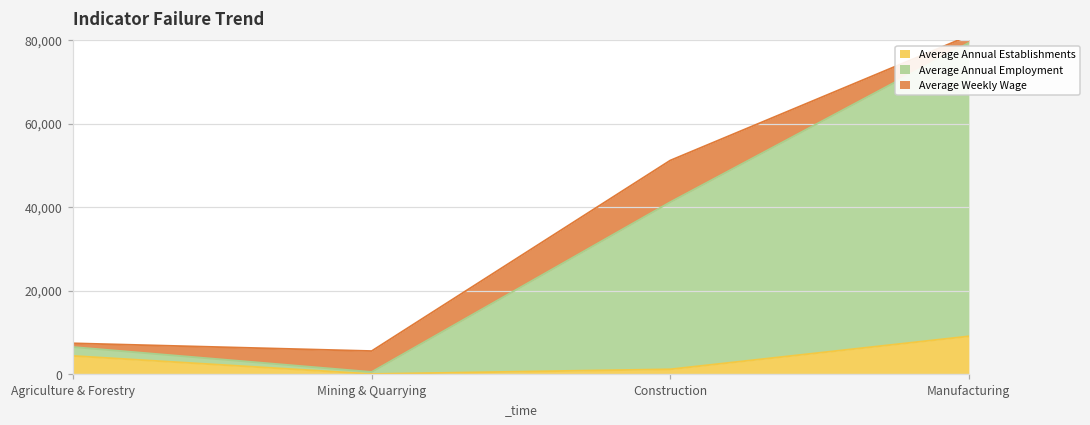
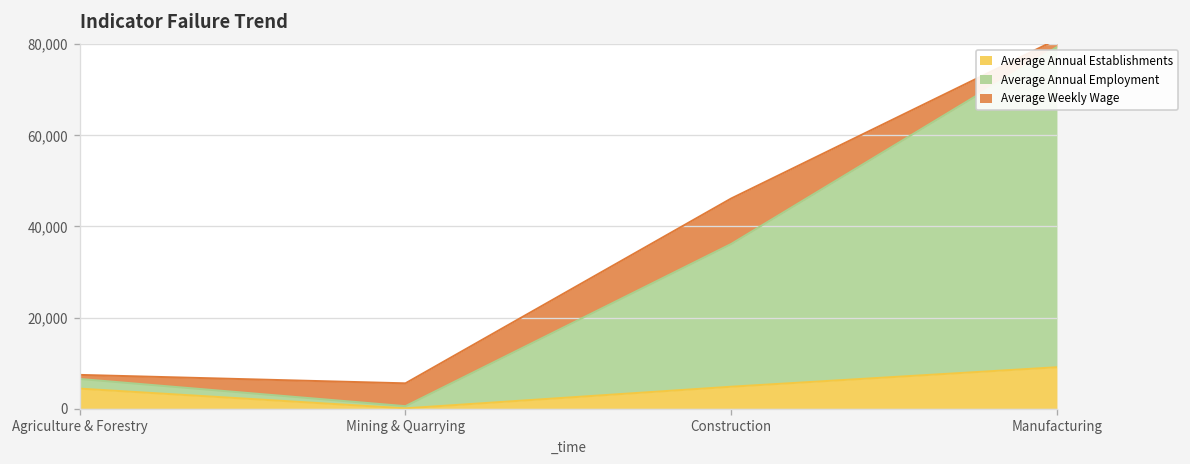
  {
    "Average Annual Establishments": {
      "Agriculture & Forestry": "4,000",
-     "Construction": "1,000",
+     "Construction": "5,000",
      "Manufacturing": "9,000"
    },
    "Average Annual Employment": {
      "Agriculture & Forestry": "2,000",
-     "Construction": "40,000",
+     "Construction": "31,000",
      "Manufacturing": "70,000"
    },
    "Average Weekly Wage": {
      "Agriculture & Forestry": "1,000",
      "Mining & Quarrying": "5,000",
      "Construction": "10,000"
    }
  }
